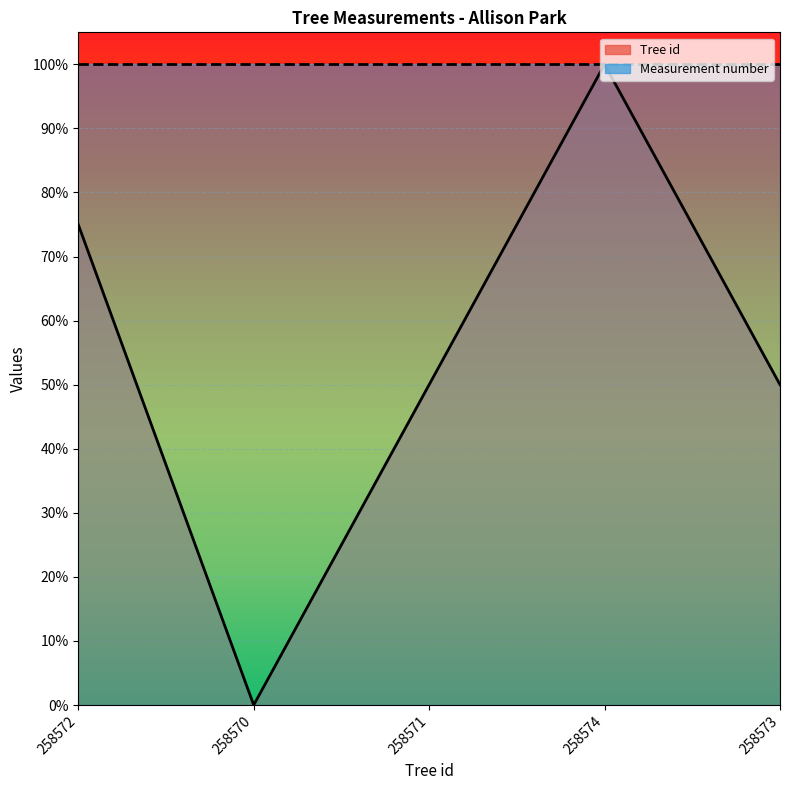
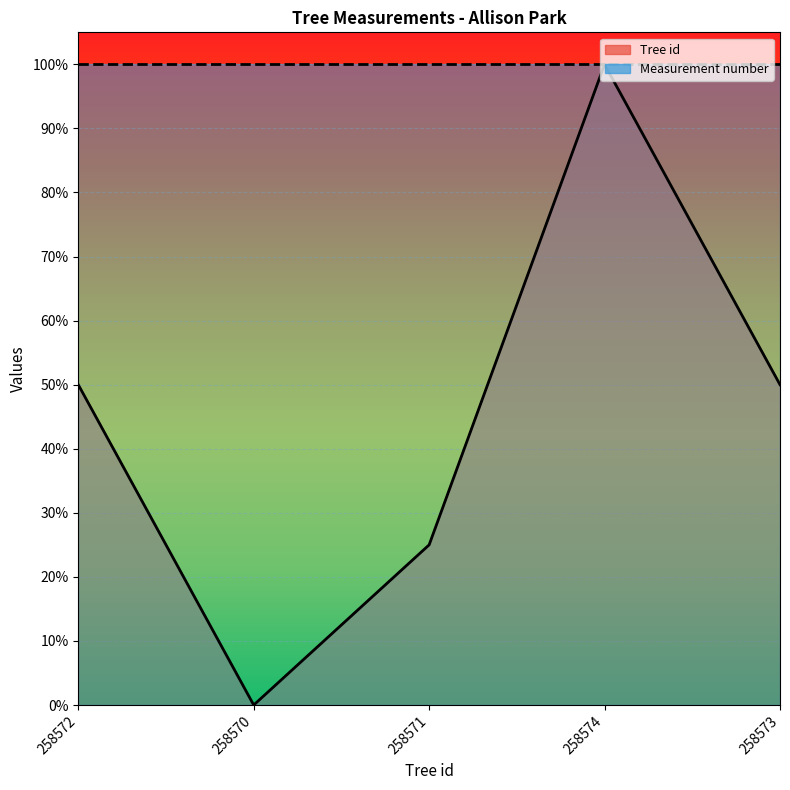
  {
    "Tree id": {
-     "258572": "75%",
+     "258572": "50%",
      "258570": "0%",
-     "258571": "50%",
+     "258571": "25%",
      "258573": "50%"
    },
    "Measurement number": {
      "258572": "100%",
      "258570": "100%",
      "258571": "100%",
      "258573": "100%"
    }
  }
